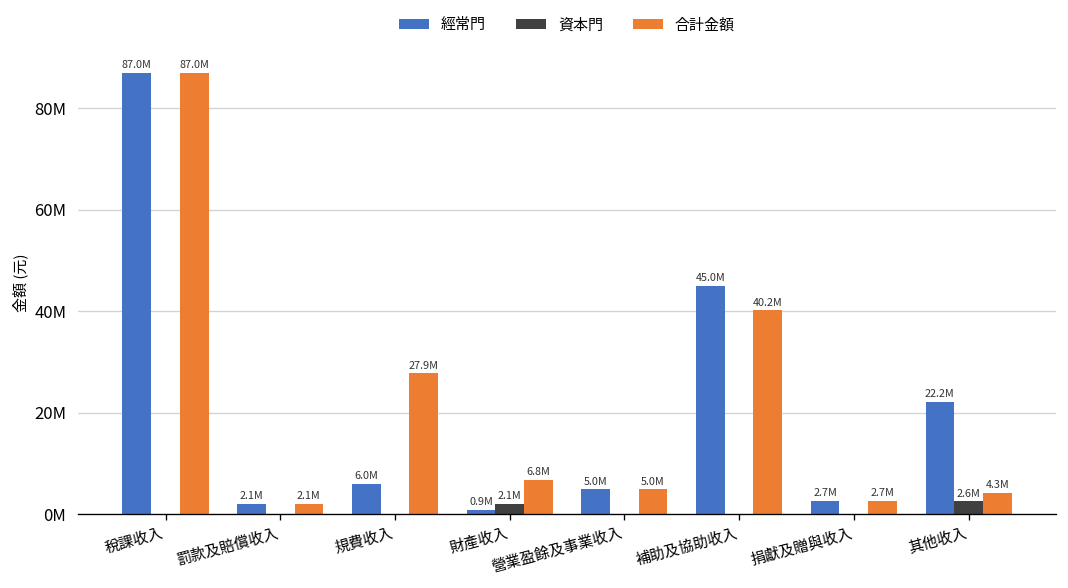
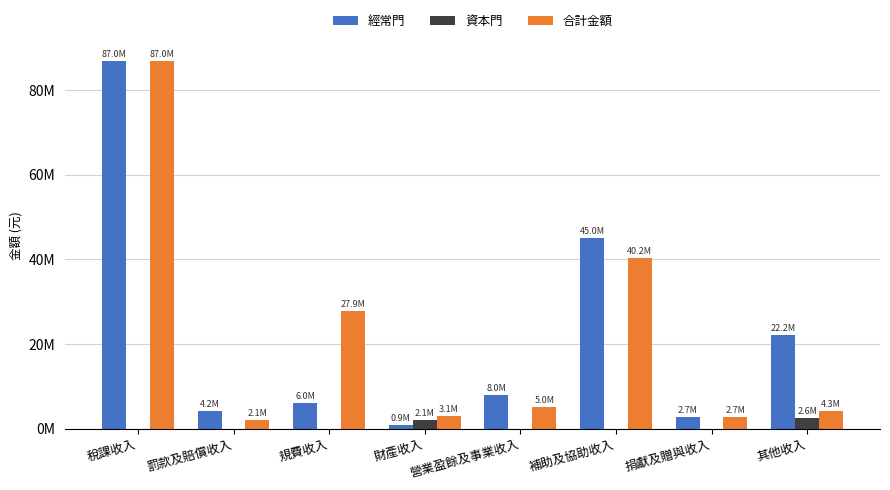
  {
    "經常門": {
      "稅課收入": "87.0M",
-     "罰款及賠償收入": "2.1M",
+     "罰款及賠償收入": "4.2M",
      "規費收入": "6.0M",
      "財產收入": "0.9M",
-     "營業盈餘及事業收入": "5.0M",
+     "營業盈餘及事業收入": "8.0M",
      "補助及協助收入": "45.0M",
      "捐獻及贈與收入": "2.7M",
      "其他收入": "22.2M"
    },
    "資本門": {
      "財產收入": "2.1M",
      "其他收入": "2.6M"
    },
    "合計金額": {
      "稅課收入": "87.0M",
      "罰款及賠償收入": "2.1M",
      "規費收入": "27.9M",
-     "財產收入": "6.8M",
+     "財產收入": "3.1M",
      "營業盈餘及事業收入": "5.0M",
      "補助及協助收入": "40.2M",
      "捐獻及贈與收入": "2.7M",
      "其他收入": "4.3M"
    }
  }
